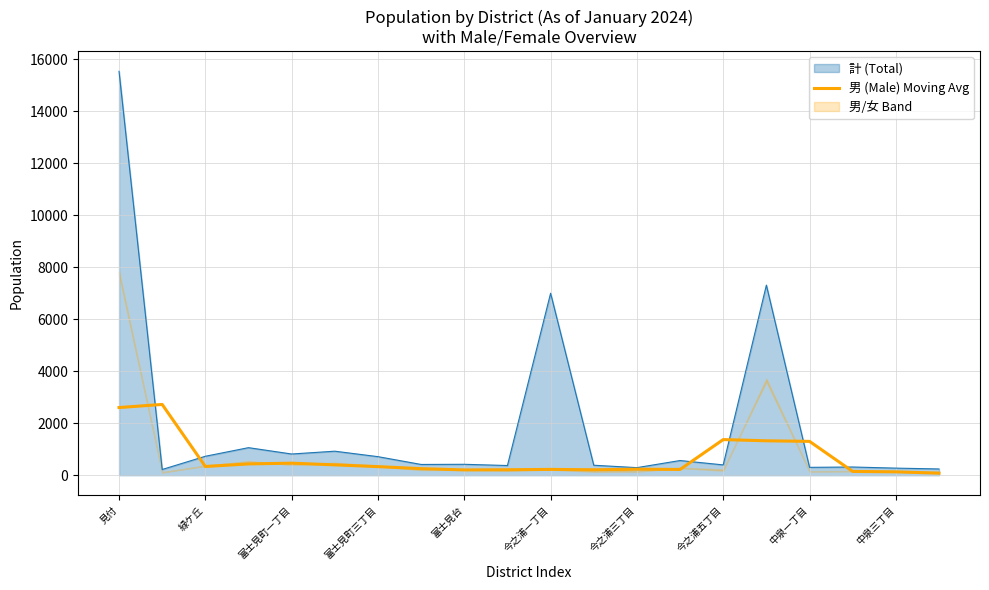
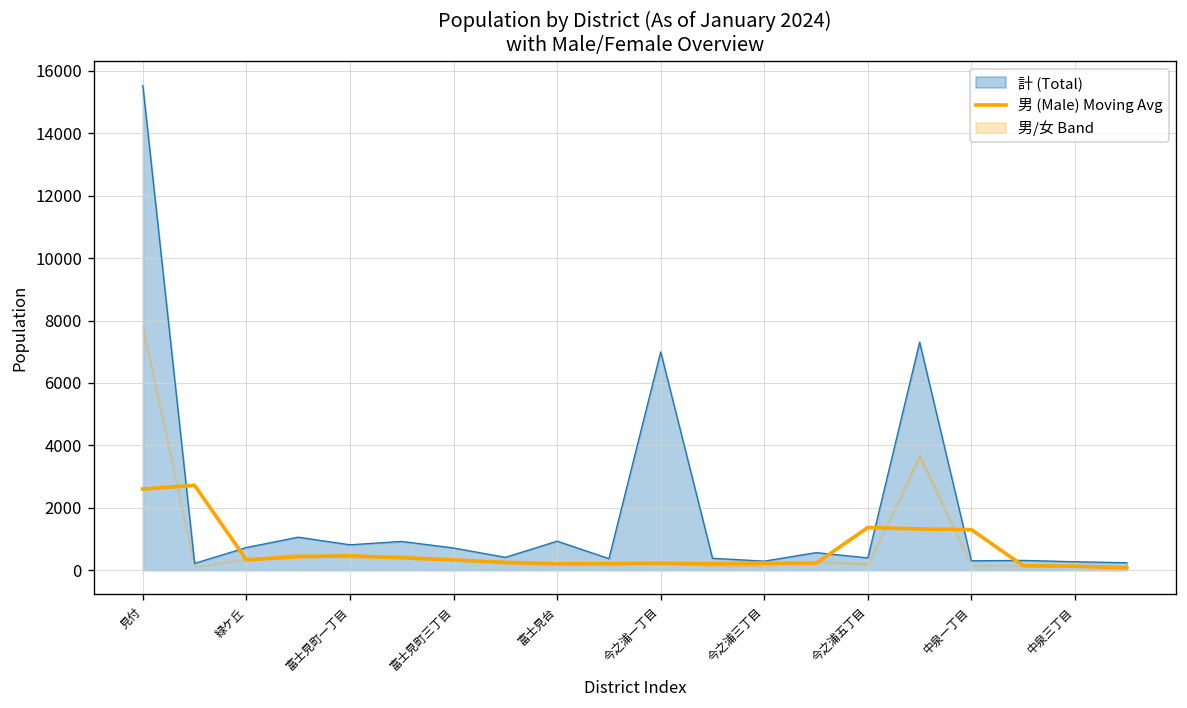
  {
    "計 (Total)": {
      "見付": 15500,
      "緑ケ丘": 700,
      "富士見町一丁目": 800,
      "富士見町三丁目": 700,
-     "富士見台": 400,
+     "富士見台": 900,
      "今之浦一丁目": 7000,
      "今之浦五丁目": 400,
      "中泉一丁目": 300,
      "中泉三丁目": 300
    }
  }
